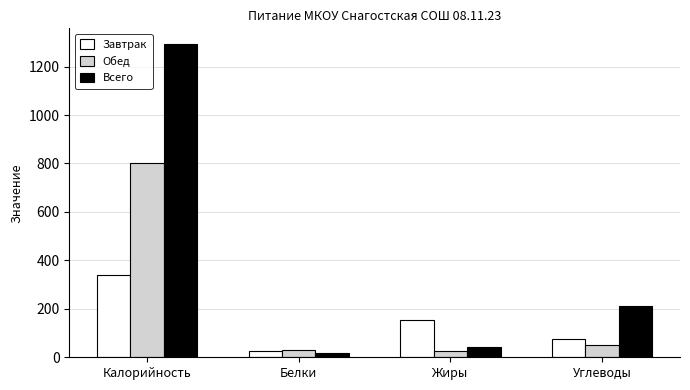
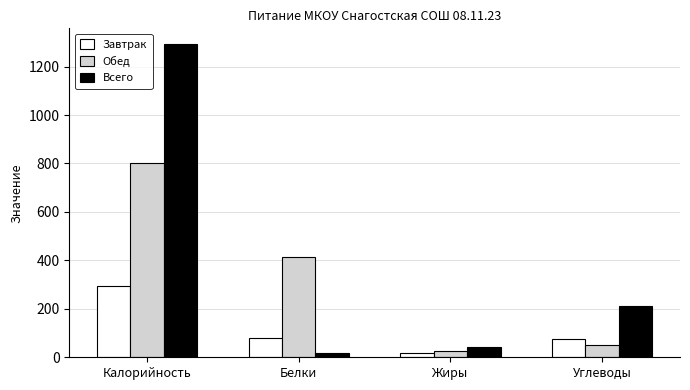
  {
    "Завтрак": {
-     "Калорийность": 340,
-     "Белки": 30,
-     "Жиры": 150,
+     "Калорийность": 300,
+     "Белки": 80,
+     "Жиры": 20,
      "Углеводы": 80
    },
    "Обед": {
      "Калорийность": 800,
-     "Белки": 30,
+     "Белки": 410,
      "Жиры": 20,
      "Углеводы": 50
    },
    "Всего": {
      "Калорийность": 1290,
      "Белки": 20,
      "Жиры": 40,
      "Углеводы": 210
    }
  }
